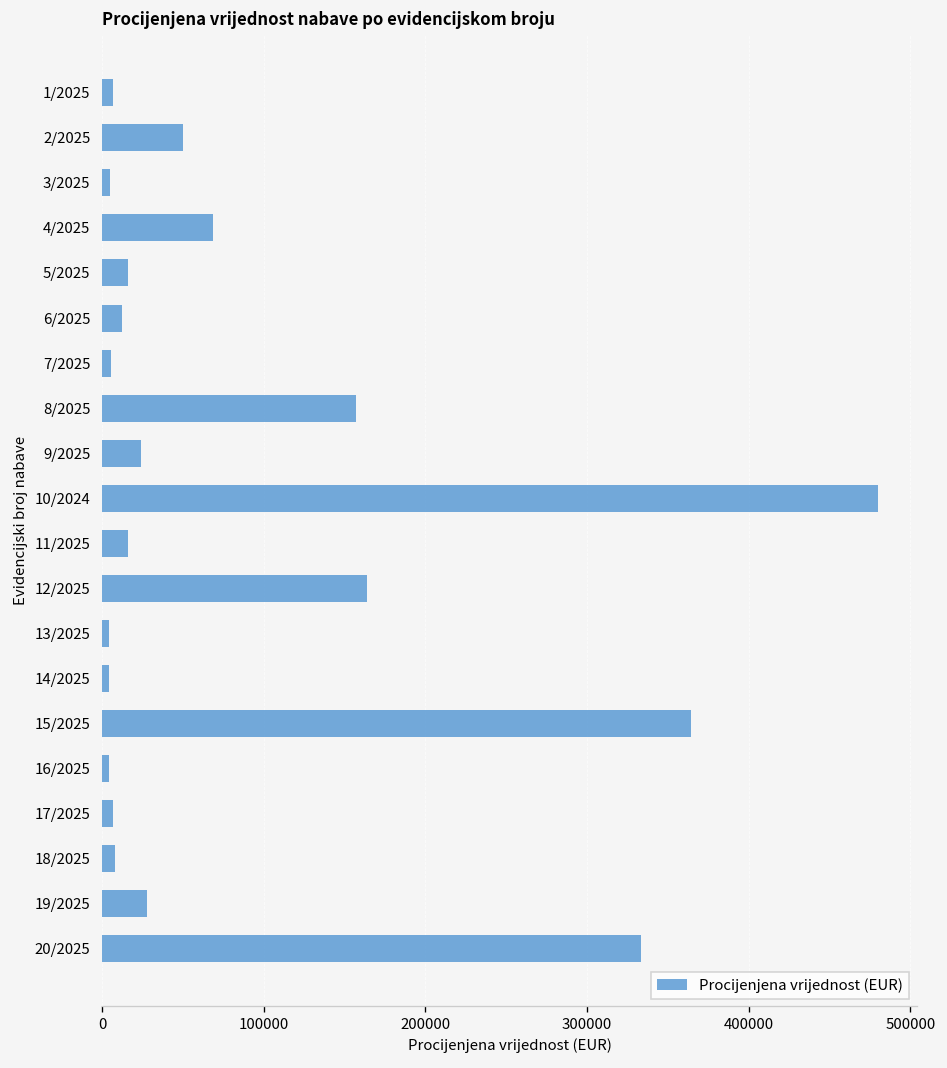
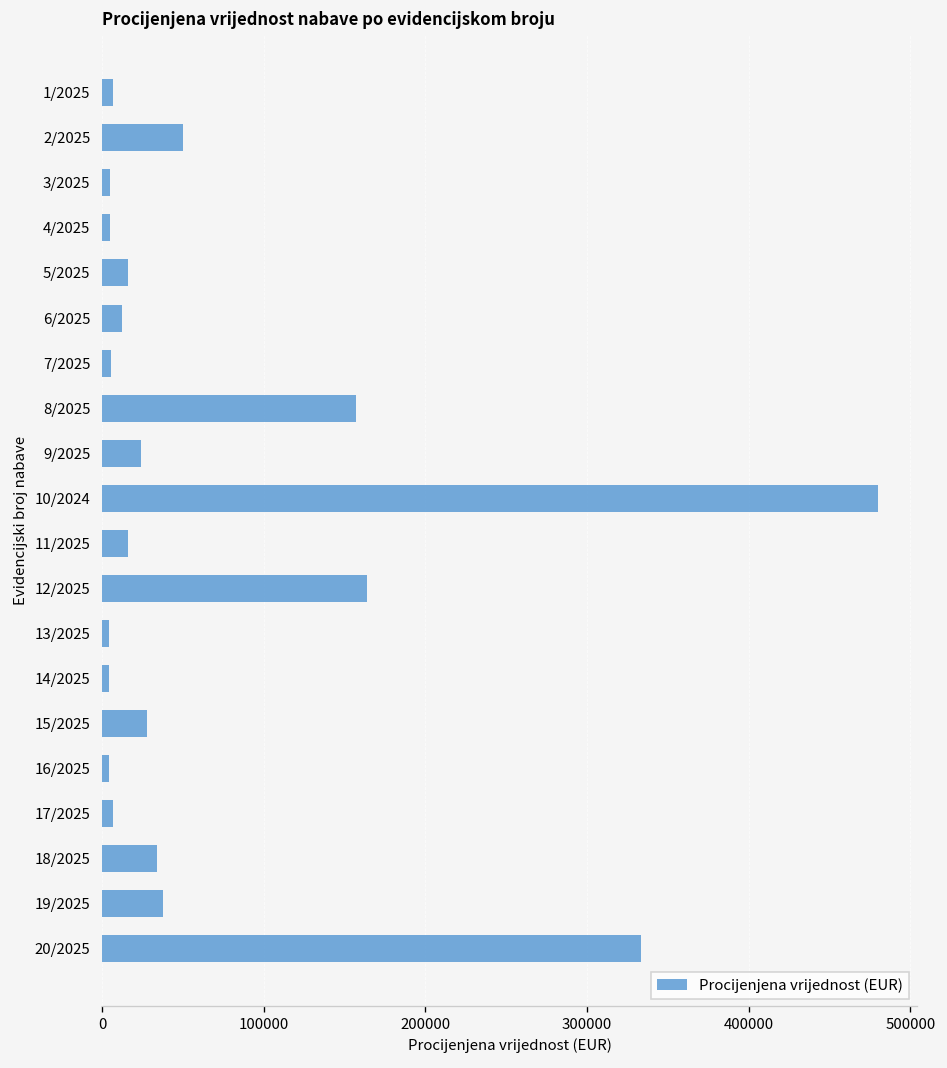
  {
    "1/2025": 7000,
    "2/2025": 50000,
    "3/2025": 5000,
-   "4/2025": 68000,
+   "4/2025": 5000,
    "5/2025": 16000,
    "6/2025": 12000,
    "7/2025": 6000,
    "8/2025": 157000,
    "9/2025": 24000,
    "10/2024": 480000,
    "11/2025": 16000,
    "12/2025": 164000,
    "13/2025": 4000,
    "14/2025": 4000,
-   "15/2025": 364000,
+   "15/2025": 28000,
    "16/2025": 4000,
    "17/2025": 7000,
-   "18/2025": 8000,
-   "19/2025": 28000,
+   "18/2025": 34000,
+   "19/2025": 38000,
    "20/2025": 333000
  }
